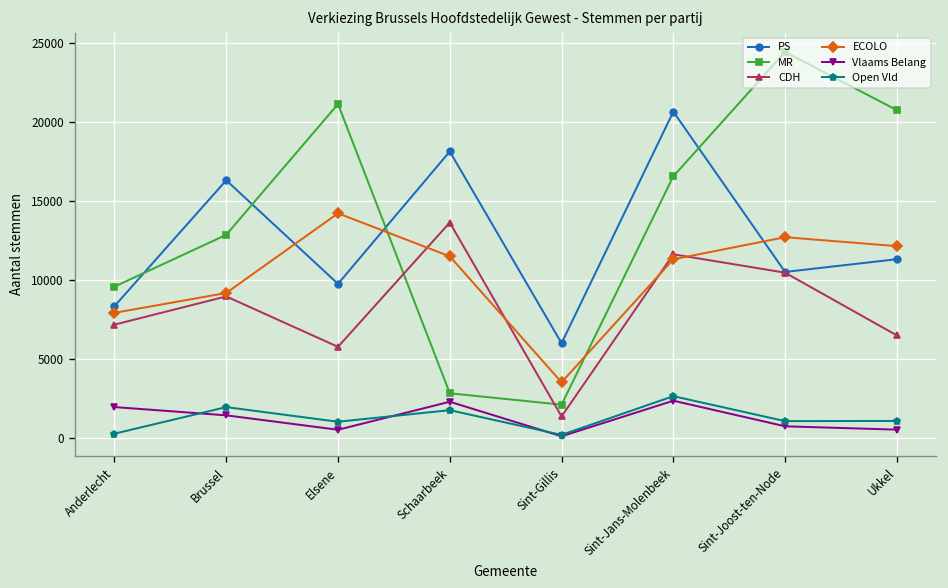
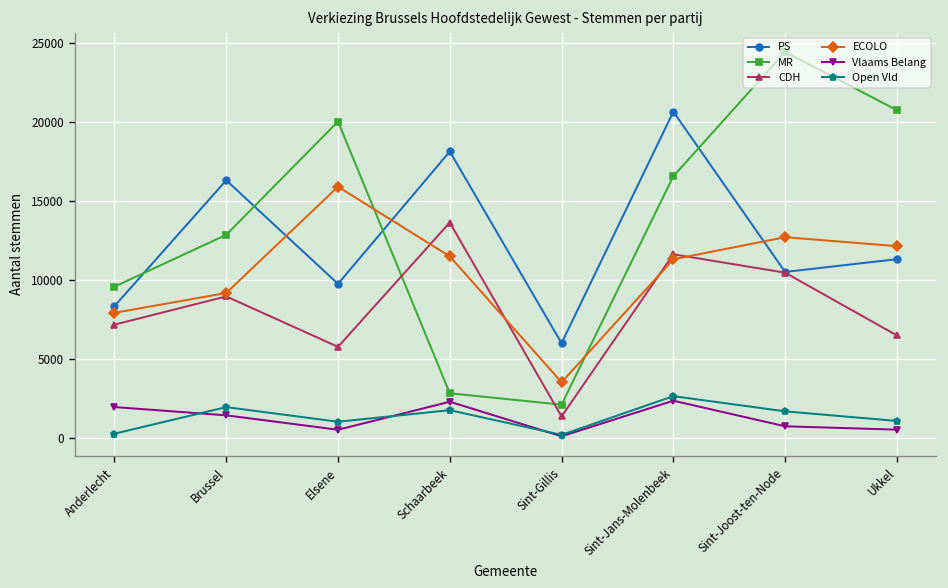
  {
    "PS": {
      "Anderlecht": 8400,
      "Brussel": 16300,
      "Elsene": 9800,
      "Schaarbeek": 18100,
      "Sint-Gillis": 6000,
      "Sint-Jans-Molenbeek": 20700,
      "Ukkel": 11300
    },
    "MR": {
      "Anderlecht": 9600,
      "Brussel": 12900,
-     "Elsene": 21100,
+     "Elsene": 20000,
      "Schaarbeek": 2900,
      "Sint-Gillis": 2100,
      "Sint-Jans-Molenbeek": 16600,
      "Ukkel": 20800
    },
    "CDH": {
      "Anderlecht": 7200,
      "Brussel": 9000,
      "Elsene": 5800,
      "Schaarbeek": 13700,
      "Sint-Gillis": 1400,
      "Sint-Jans-Molenbeek": 11600,
      "Ukkel": 6500
    },
    "ECOLO": {
      "Anderlecht": 7900,
      "Brussel": 9200,
-     "Elsene": 14200,
+     "Elsene": 15900,
      "Schaarbeek": 11500,
      "Sint-Gillis": 3600,
      "Sint-Jans-Molenbeek": 11300,
      "Sint-Joost-ten-Node": 12700,
      "Ukkel": 12200
    },
    "Vlaams Belang": {
      "Anderlecht": 2000,
      "Brussel": 1500,
      "Elsene": 600,
      "Schaarbeek": 2300,
      "Sint-Jans-Molenbeek": 2400,
      "Sint-Joost-ten-Node": 800,
      "Ukkel": 600
    },
    "Open Vld": {
      "Anderlecht": 300,
      "Brussel": 2000,
      "Elsene": 1100,
      "Schaarbeek": 1800,
      "Sint-Jans-Molenbeek": 2700,
-     "Sint-Joost-ten-Node": 1100,
+     "Sint-Joost-ten-Node": 1700,
      "Ukkel": 1100
    }
  }
